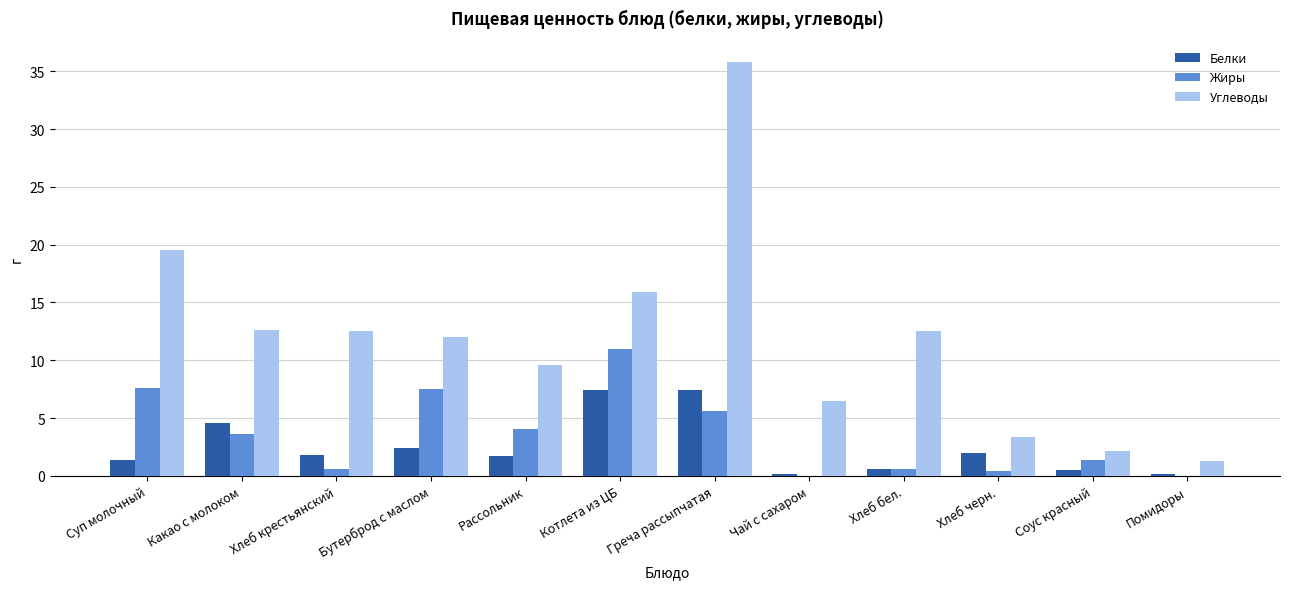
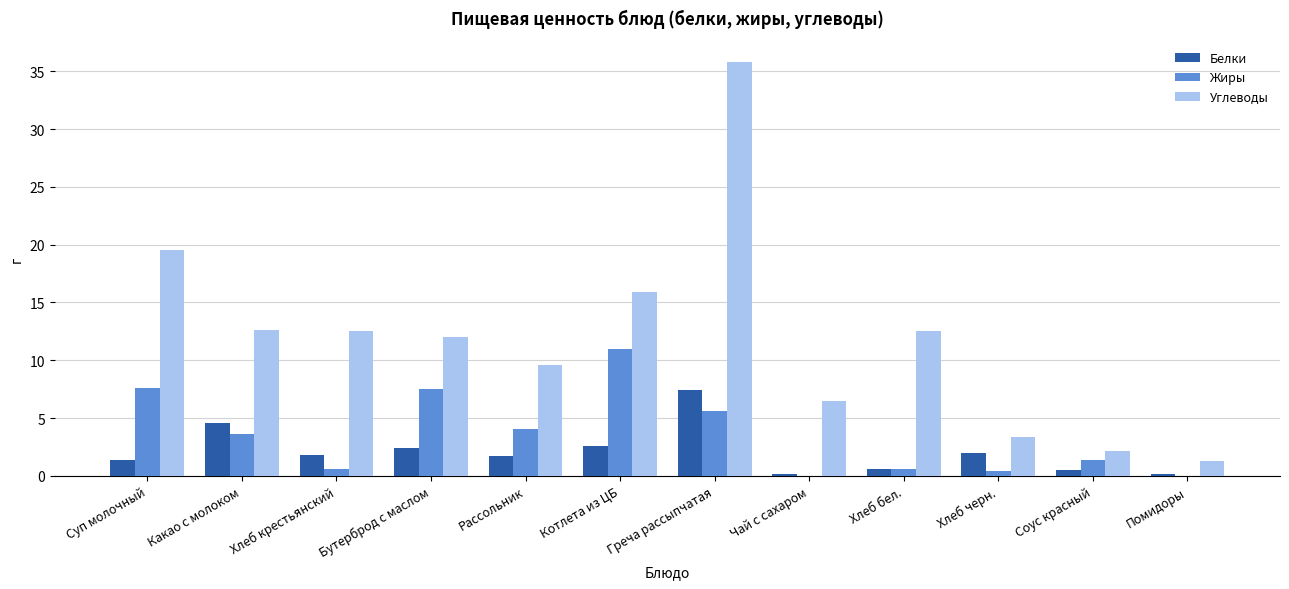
  {
    "Белки": {
      "Суп молочный": 1.4,
      "Какао с молоком": 4.6,
      "Хлеб крестьянский": 1.8,
      "Бутерброд с маслом": 2.5,
      "Рассольник": 1.8,
-     "Котлета из ЦБ": 7.5,
+     "Котлета из ЦБ": 2.6,
      "Греча рассыпчатая": 7.5,
      "Хлеб бел.": 0.6,
      "Хлеб черн.": 2.0,
      "Соус красный": 0.5
    },
    "Жиры": {
      "Суп молочный": 7.6,
      "Какао с молоком": 3.6,
      "Хлеб крестьянский": 0.6,
      "Бутерброд с маслом": 7.6,
      "Рассольник": 4.1,
      "Котлета из ЦБ": 11.0,
      "Греча рассыпчатая": 5.6,
      "Чай с сахаром": 0.0,
      "Хлеб бел.": 0.6,
      "Хлеб черн.": 0.5,
      "Соус красный": 1.4,
      "Помидоры": 0.0
    },
    "Углеводы": {
      "Суп молочный": 19.6,
      "Какао с молоком": 12.6,
      "Хлеб крестьянский": 12.5,
      "Бутерброд с маслом": 12.0,
      "Рассольник": 9.6,
      "Котлета из ЦБ": 15.9,
      "Греча рассыпчатая": 35.8,
      "Чай с сахаром": 6.5,
      "Хлеб бел.": 12.5,
      "Хлеб черн.": 3.3,
      "Соус красный": 2.2,
      "Помидоры": 1.3
    }
  }
